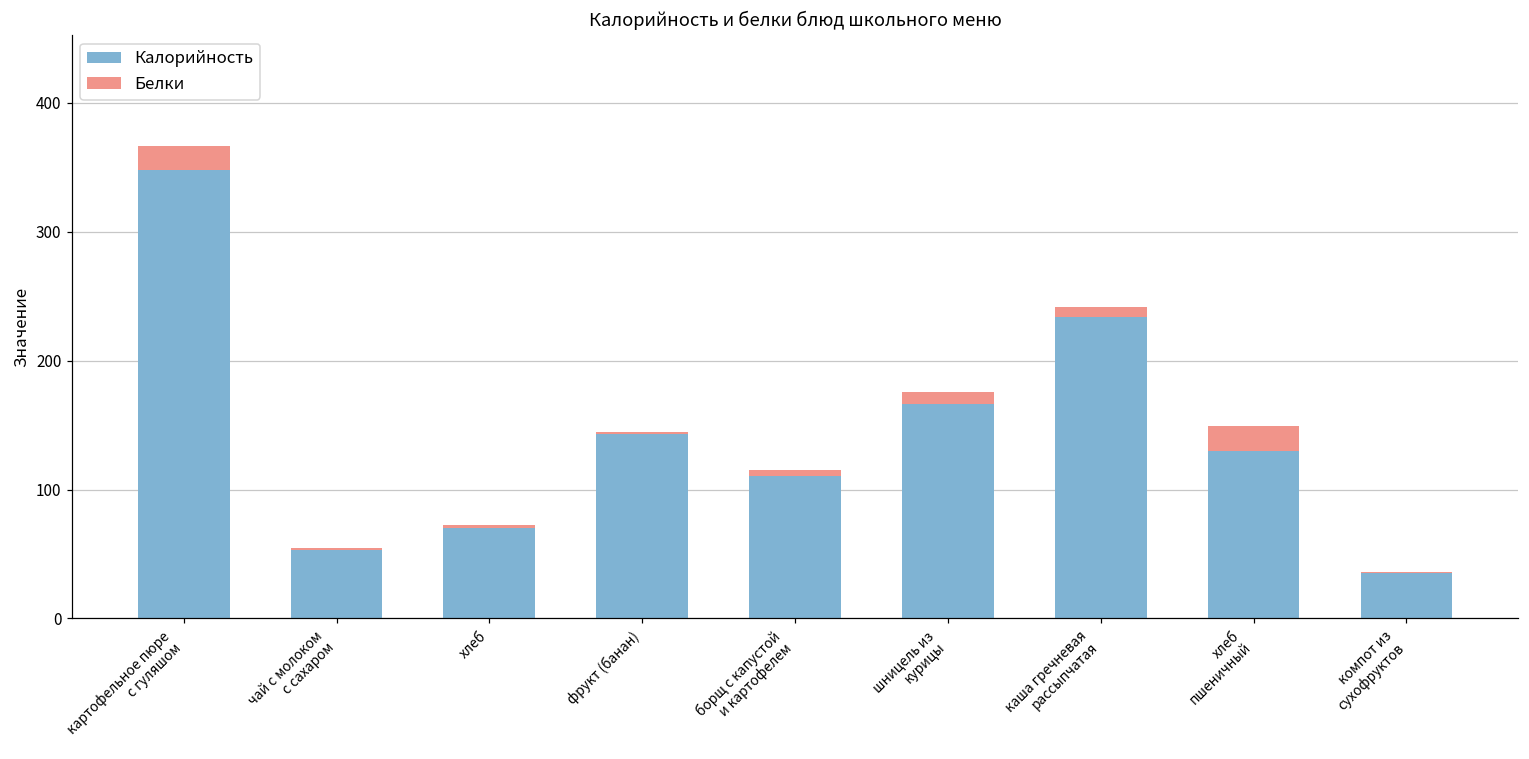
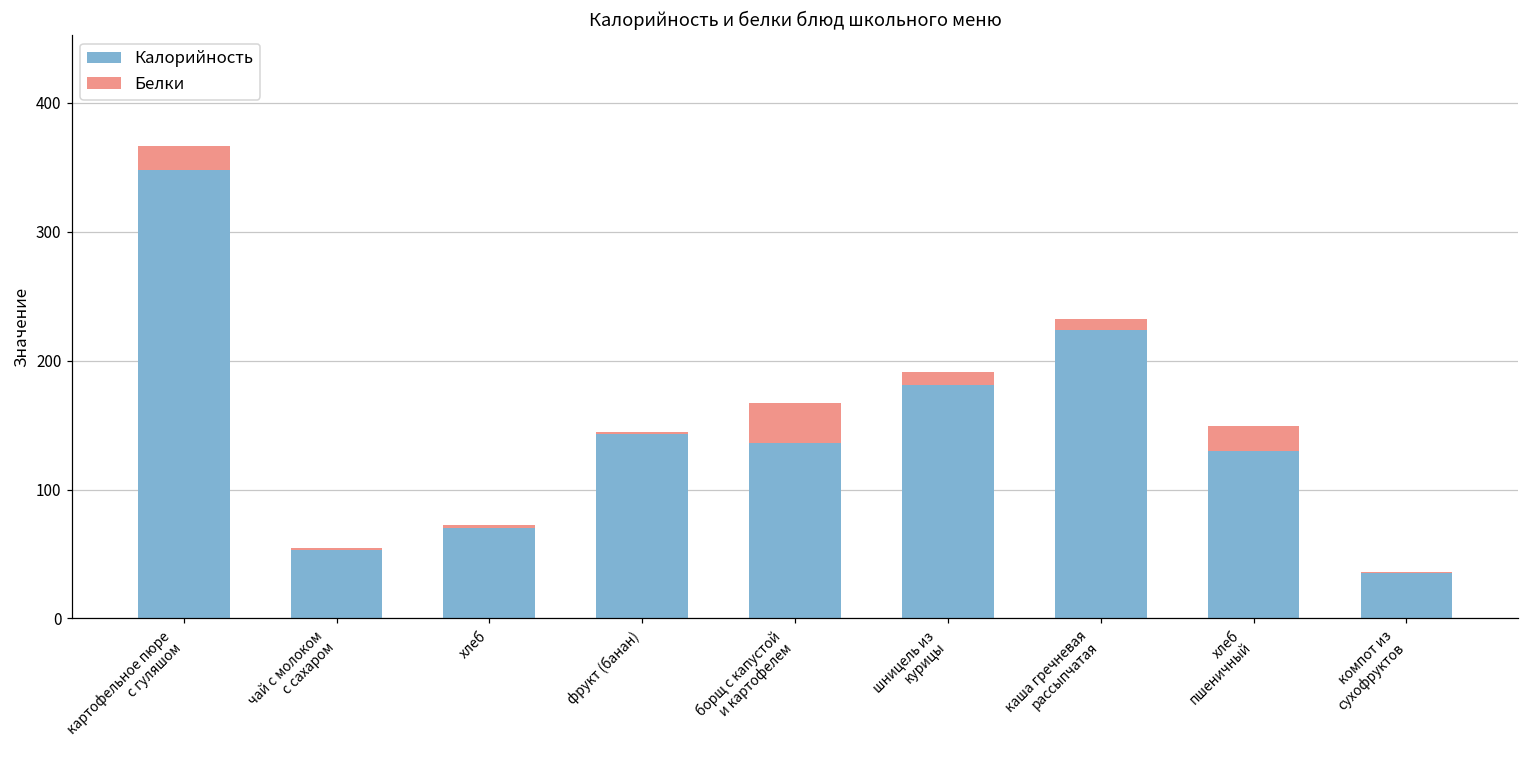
  {
    "Калорийность": {
      "картофельное пюре с гуляшом": 348,
      "чай с молоком с сахаром": 53,
      "хлеб": 70,
      "фрукт (банан)": 143,
-     "борщ с капустой и картофелем": 110,
-     "шницель из курицы": 166,
-     "каша гречневая рассыпчатая": 234,
+     "борщ с капустой и картофелем": 136,
+     "шницель из курицы": 181,
+     "каша гречневая рассыпчатая": 224,
      "хлеб пшеничный": 130,
      "компот из сухофруктов": 35
    },
    "Белки": {
      "картофельное пюре с гуляшом": 18,
-     "борщ с капустой и картофелем": 5,
+     "борщ с капустой и картофелем": 31,
      "шницель из курицы": 10,
      "каша гречневая рассыпчатая": 8,
      "хлеб пшеничный": 19
    }
  }
